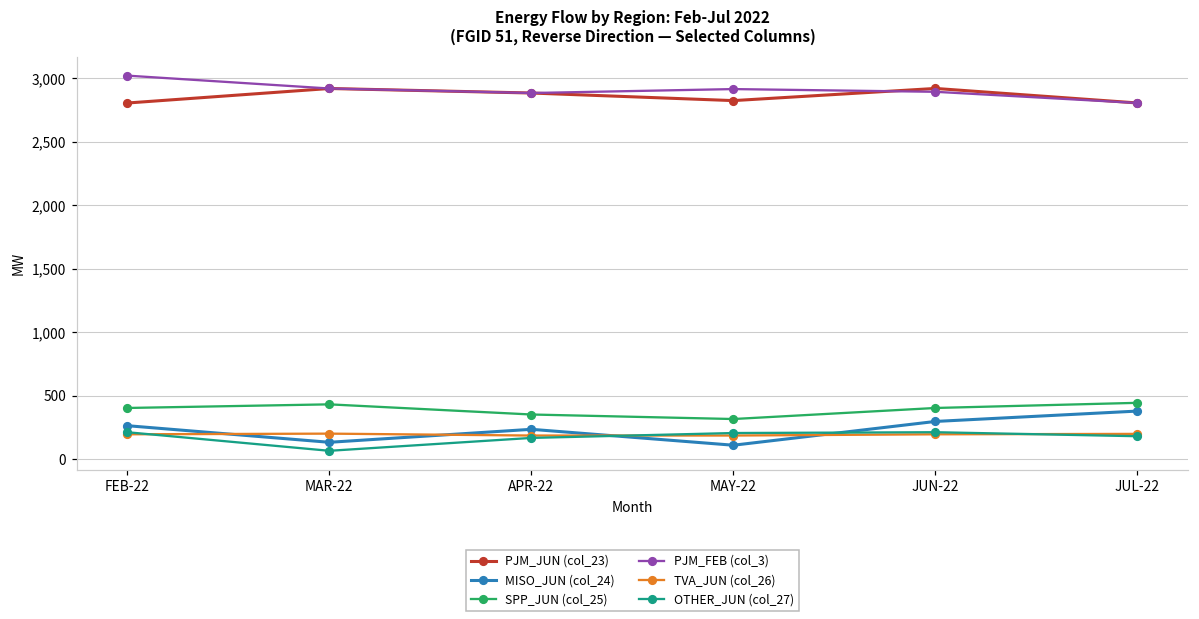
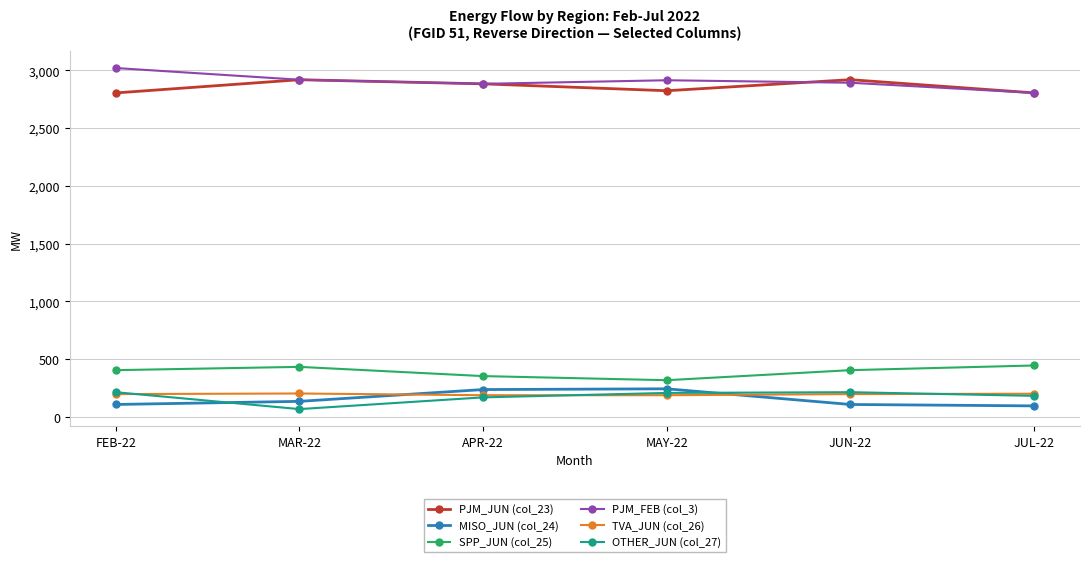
  {
    "PJM_JUN (col_23)": {
      "FEB-22": "2,800",
      "MAY-22": "2,820",
      "JUN-22": "2,920"
    },
    "MISO_JUN (col_24)": {
-     "FEB-22": "270",
+     "FEB-22": "110",
      "MAR-22": "130",
      "APR-22": "240",
-     "MAY-22": "110",
-     "JUN-22": "300",
-     "JUL-22": "380"
+     "MAY-22": "240",
+     "JUN-22": "110",
+     "JUL-22": "100"
    },
    "PJM_FEB (col_3)": {
      "FEB-22": "3,020",
      "MAY-22": "2,910",
      "JUN-22": "2,890"
    },
    "TVA_JUN (col_26)": {
      "MAR-22": "200"
    }
  }
